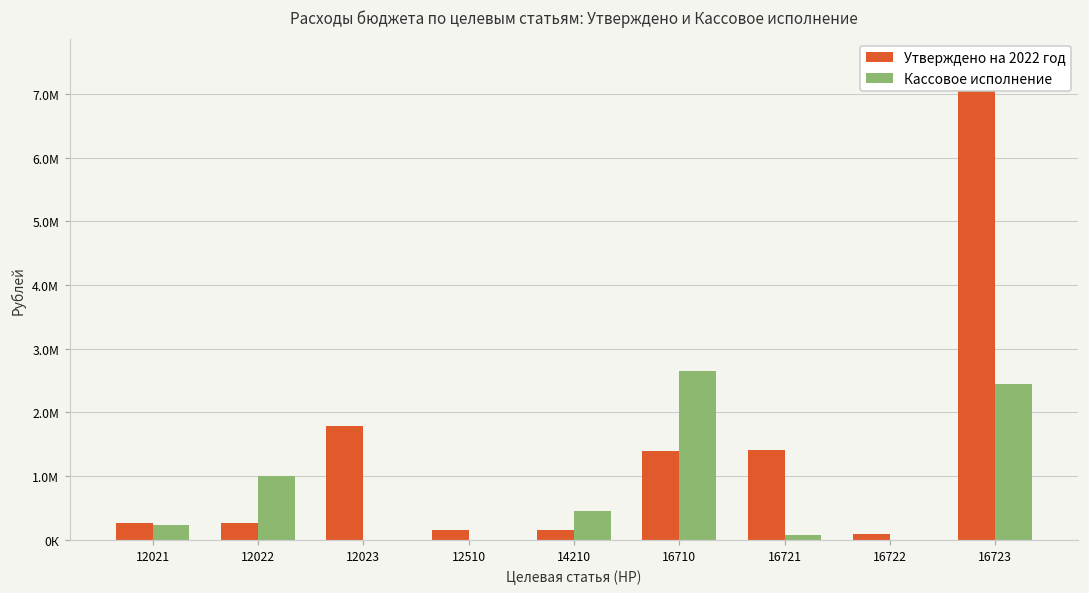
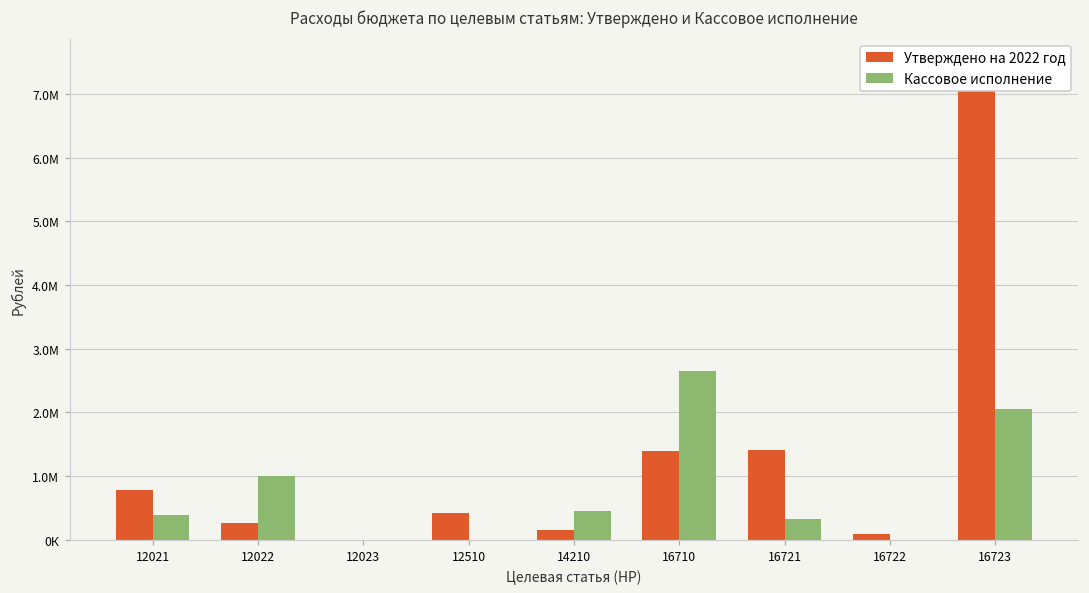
  {
    "Утверждено на 2022 год": {
-     "12021": "0.3М",
+     "12021": "0.8М",
      "12022": "0.3М",
-     "12023": "1.8М",
-     "12510": "0.1М",
+     "12023": "0.0М",
+     "12510": "0.4М",
      "14210": "0.2М",
      "16710": "1.4М",
      "16721": "1.4М",
      "16722": "0.1М"
    },
    "Кассовое исполнение": {
-     "12021": "0.2М",
+     "12021": "0.4М",
      "12022": "1.0М",
      "12023": "0.0М",
      "12510": "0.0М",
      "14210": "0.4М",
      "16710": "2.6М",
-     "16721": "0.1М",
+     "16721": "0.3М",
      "16722": "0.0М",
-     "16723": "2.4М"
+     "16723": "2.0М"
    }
  }
